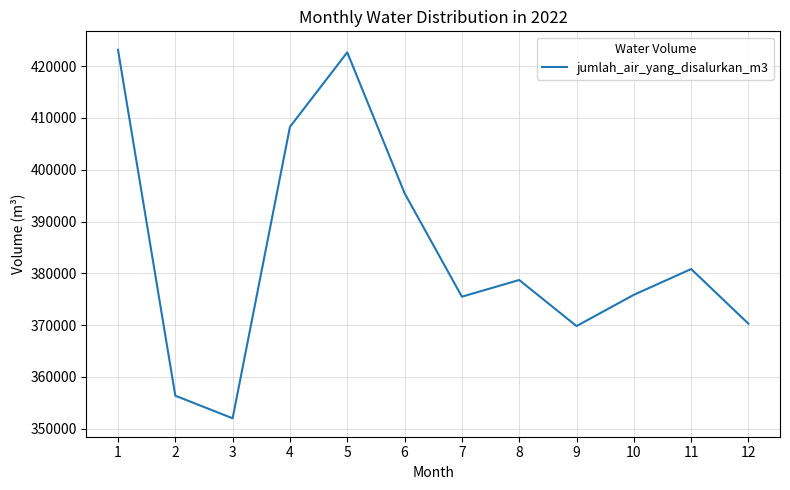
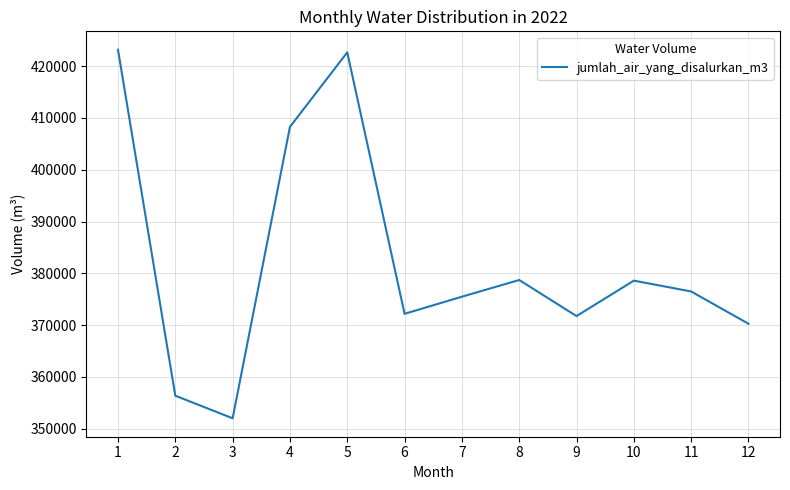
  {
    "1": 423000,
    "2": 356000,
    "3": 352000,
    "4": 408000,
    "5": 423000,
-   "6": 395000,
+   "6": 372000,
    "7": 375000,
    "8": 379000,
-   "9": 370000,
-   "10": 376000,
-   "11": 381000,
+   "9": 372000,
+   "10": 379000,
+   "11": 376000,
    "12": 370000
  }
